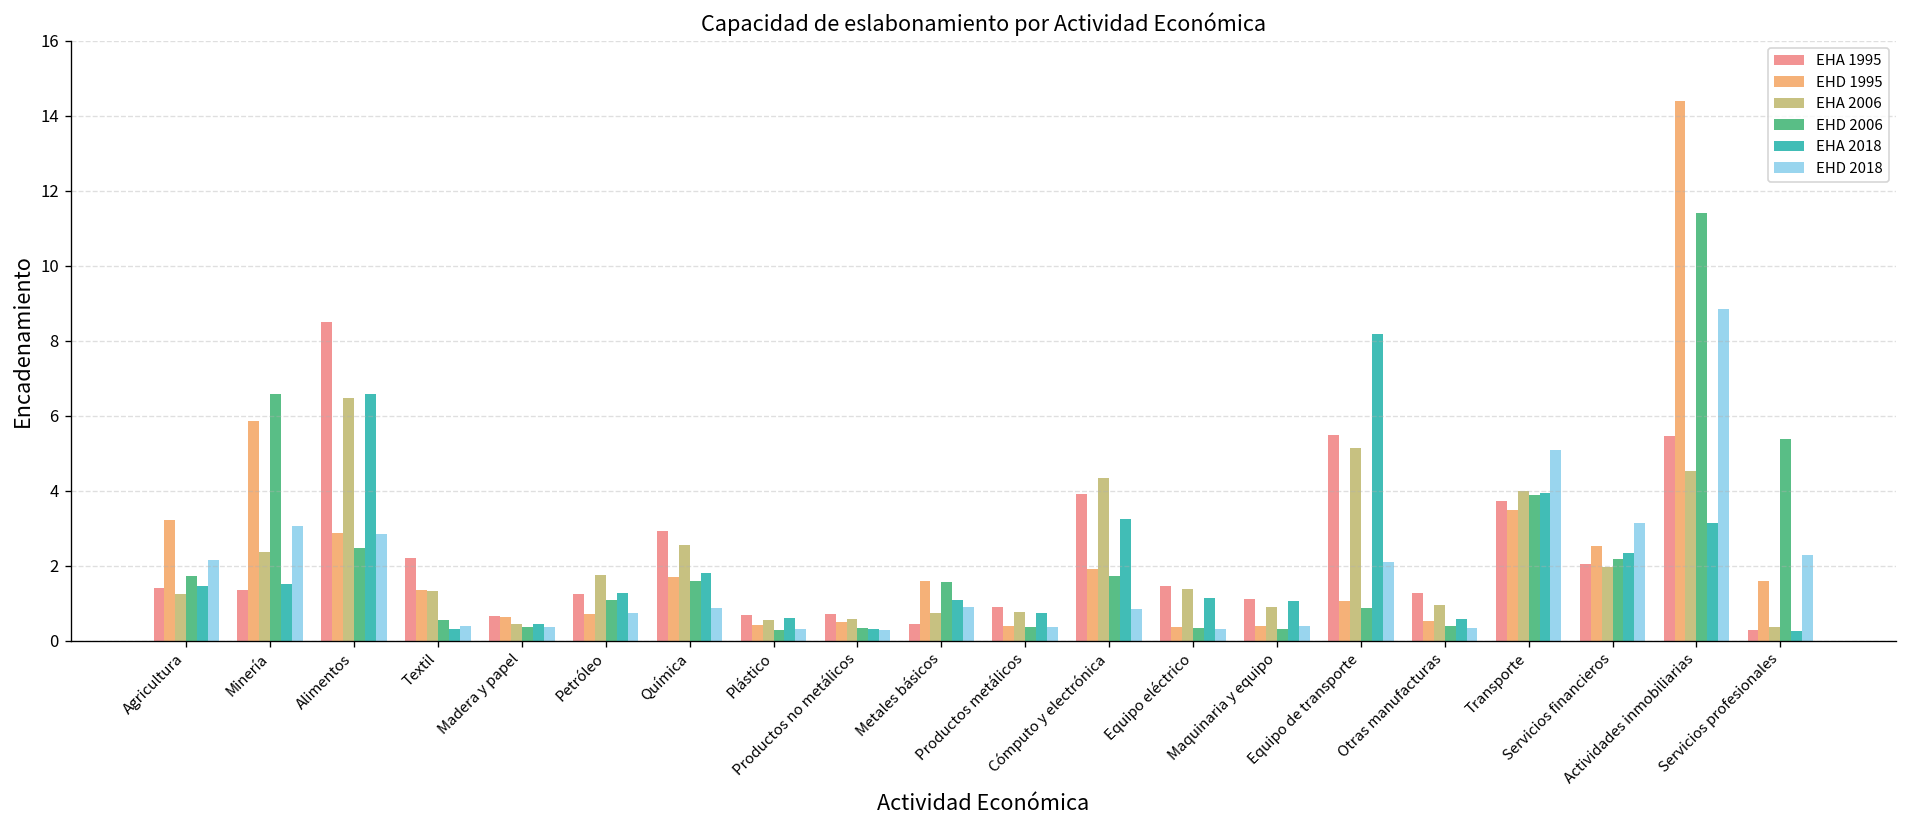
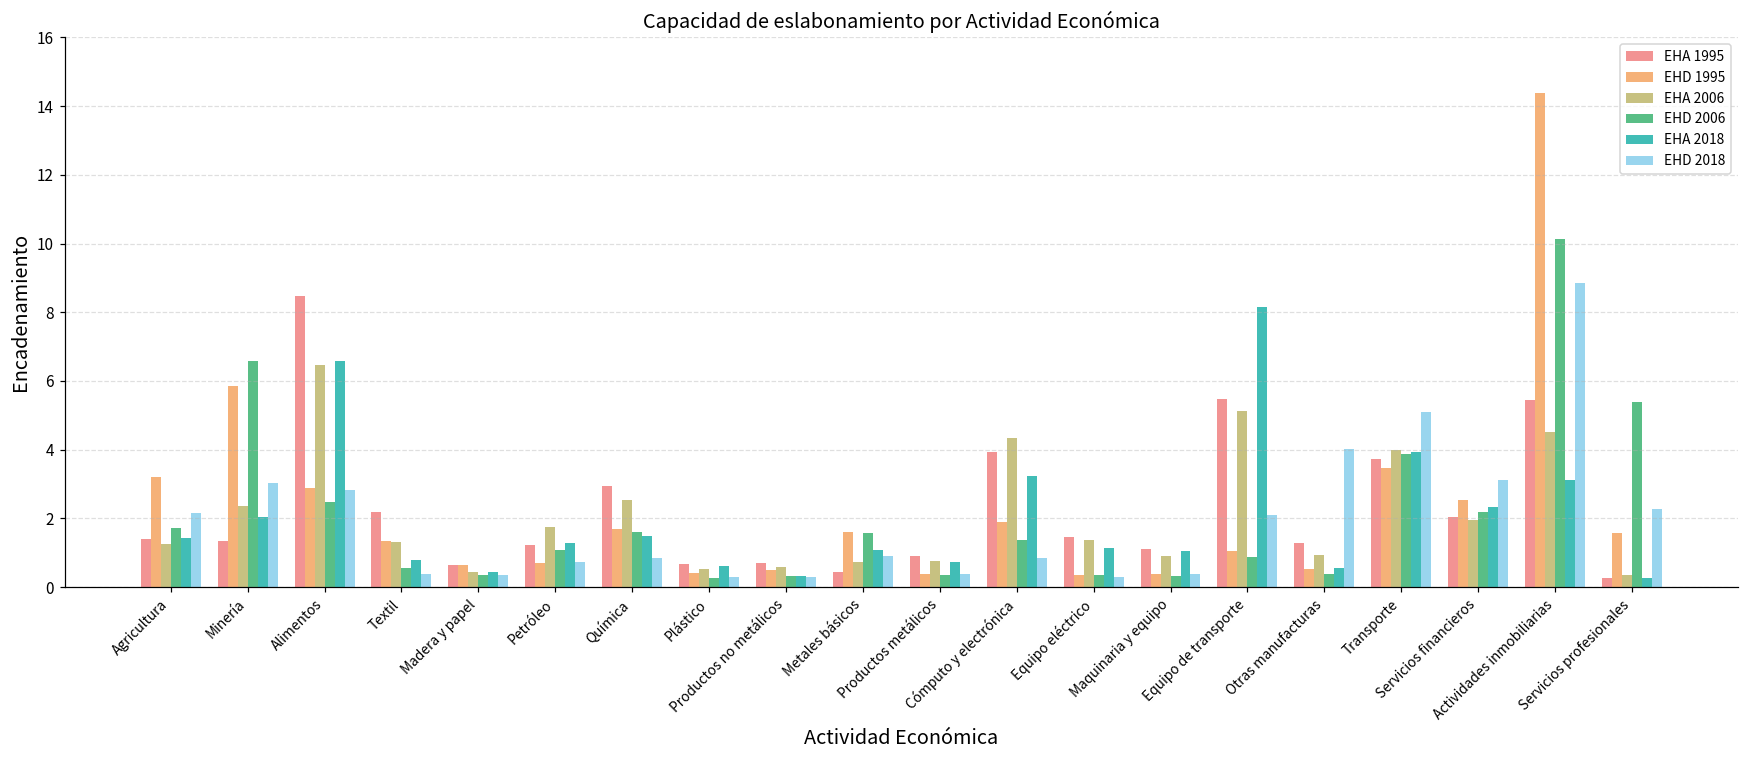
  {
    "EHD 2006": {
      "Agricultura": 1.7,
      "Minería": 6.6,
      "Alimentos": 2.5,
      "Textil": 0.5,
      "Madera y papel": 0.4,
      "Petróleo": 1.1,
      "Química": 1.6,
      "Plástico": 0.3,
      "Productos no metálicos": 0.3,
      "Metales básicos": 1.6,
      "Productos metálicos": 0.4,
-     "Cómputo y electrónica": 1.7,
+     "Cómputo y electrónica": 1.4,
      "Equipo eléctrico": 0.3,
      "Maquinaria y equipo": 0.3,
      "Equipo de transporte": 0.9,
      "Otras manufacturas": 0.4,
      "Transporte": 3.9,
      "Servicios financieros": 2.2,
-     "Actividades inmobiliarias": 11.4,
+     "Actividades inmobiliarias": 10.1,
      "Servicios profesionales": 5.4
    },
    "EHA 2018": {
      "Agricultura": 1.4,
-     "Minería": 1.5,
+     "Minería": 2.1,
      "Alimentos": 6.6,
-     "Textil": 0.3,
+     "Textil": 0.8,
      "Madera y papel": 0.4,
      "Petróleo": 1.3,
-     "Química": 1.8,
+     "Química": 1.5,
      "Plástico": 0.6,
      "Productos no metálicos": 0.3,
      "Metales básicos": 1.1,
      "Productos metálicos": 0.7,
      "Cómputo y electrónica": 3.2,
      "Equipo eléctrico": 1.1,
      "Maquinaria y equipo": 1.0,
      "Equipo de transporte": 8.2,
      "Otras manufacturas": 0.6,
      "Transporte": 3.9,
      "Servicios financieros": 2.3,
      "Actividades inmobiliarias": 3.1,
      "Servicios profesionales": 0.3
    },
    "EHD 2018": {
      "Agricultura": 2.1,
      "Minería": 3.0,
      "Alimentos": 2.8,
      "Textil": 0.4,
      "Madera y papel": 0.3,
      "Petróleo": 0.7,
      "Química": 0.9,
      "Plástico": 0.3,
      "Productos no metálicos": 0.3,
      "Metales básicos": 0.9,
      "Productos metálicos": 0.4,
      "Cómputo y electrónica": 0.9,
      "Equipo eléctrico": 0.3,
      "Maquinaria y equipo": 0.4,
      "Equipo de transporte": 2.1,
-     "Otras manufacturas": 0.3,
+     "Otras manufacturas": 4.0,
      "Transporte": 5.1,
      "Servicios financieros": 3.1,
      "Actividades inmobiliarias": 8.8,
      "Servicios profesionales": 2.3
    }
  }
